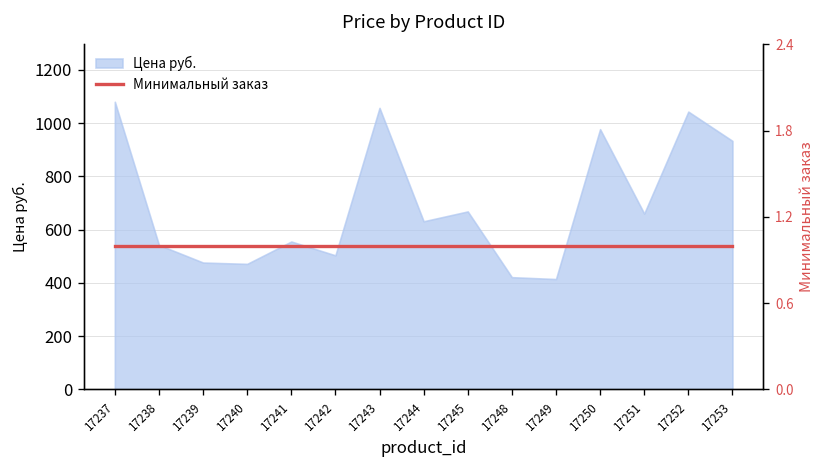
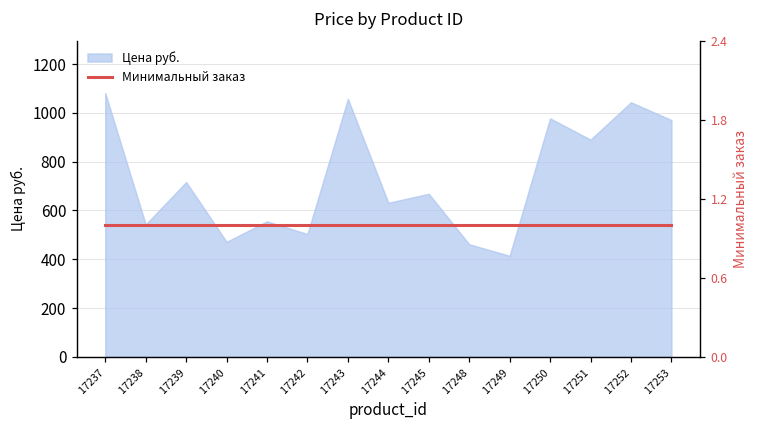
  {
    "Цена руб.": {
      "17237": 1080,
      "17238": 540,
-     "17239": 480,
+     "17239": 720,
      "17240": 470,
      "17241": 560,
      "17242": 500,
      "17243": 1060,
      "17244": 630,
      "17245": 670,
-     "17248": 420,
+     "17248": 460,
      "17249": 410,
      "17250": 980,
-     "17251": 660,
+     "17251": 890,
      "17252": 1040,
-     "17253": 930
+     "17253": 970
    },
    "Минимальный заказ": {
      "17237": 1.00,
      "17238": 1.00,
      "17239": 1.00,
      "17240": 1.00,
      "17241": 1.00,
      "17242": 1.00,
      "17243": 1.00,
      "17244": 1.00,
      "17245": 1.00,
      "17248": 1.00,
      "17249": 1.00,
      "17250": 1.00,
      "17251": 1.00,
      "17252": 1.00,
      "17253": 1.00
    }
  }
